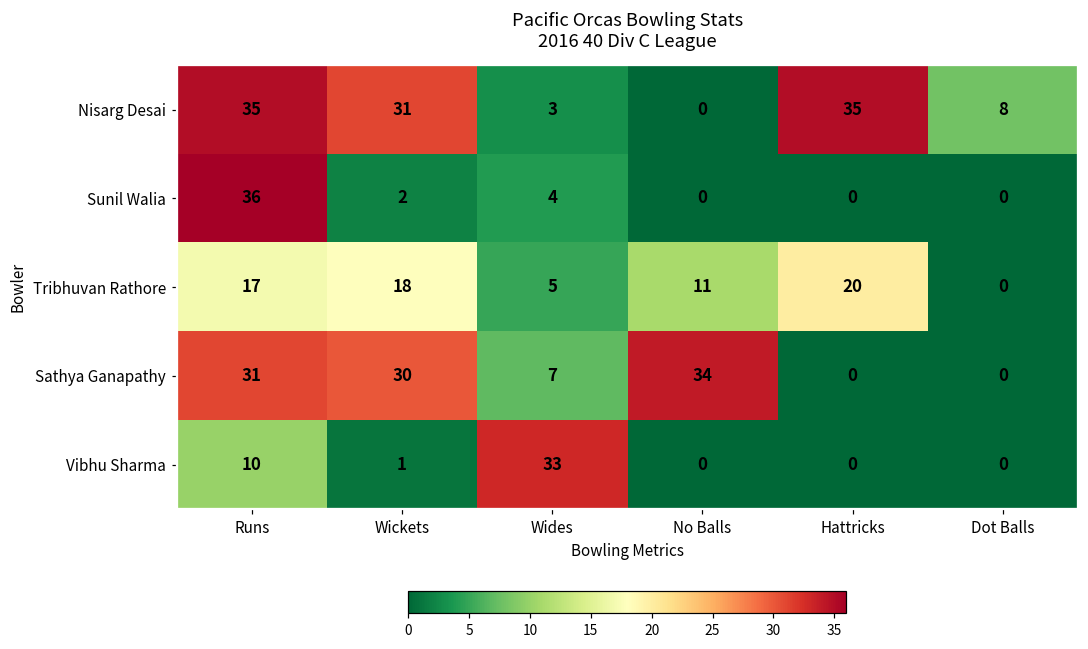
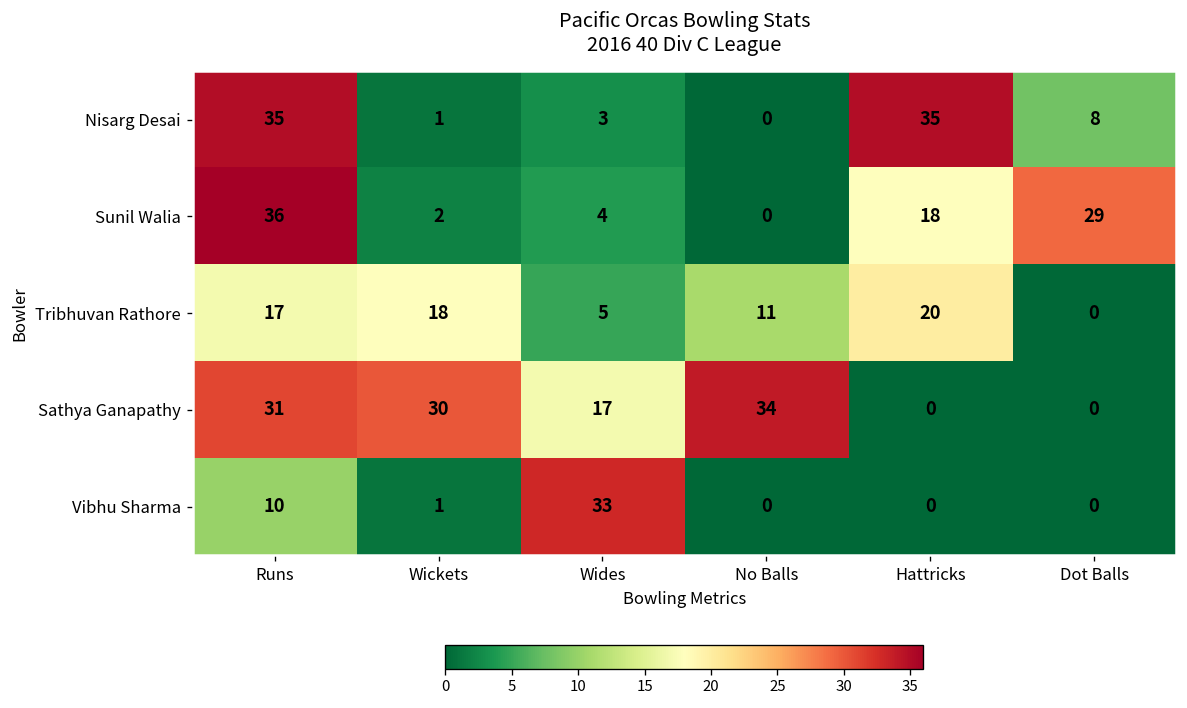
  {
    "Nisarg Desai": {
      "Runs": 35,
-     "Wickets": 31,
+     "Wickets": 1,
      "Wides": 3,
      "No Balls": 0,
      "Hattricks": 35,
      "Dot Balls": 8
    },
    "Sunil Walia": {
      "Runs": 36,
      "Wickets": 2,
      "Wides": 4,
      "No Balls": 0,
-     "Hattricks": 0,
-     "Dot Balls": 0
+     "Hattricks": 18,
+     "Dot Balls": 29
    },
    "Tribhuvan Rathore": {
      "Runs": 17,
      "Wickets": 18,
      "Wides": 5,
      "No Balls": 11,
      "Hattricks": 20,
      "Dot Balls": 0
    },
    "Sathya Ganapathy": {
      "Runs": 31,
      "Wickets": 30,
-     "Wides": 7,
+     "Wides": 17,
      "No Balls": 34,
      "Hattricks": 0,
      "Dot Balls": 0
    },
    "Vibhu Sharma": {
      "Runs": 10,
      "Wickets": 1,
      "Wides": 33,
      "No Balls": 0,
      "Hattricks": 0,
      "Dot Balls": 0
    }
  }
